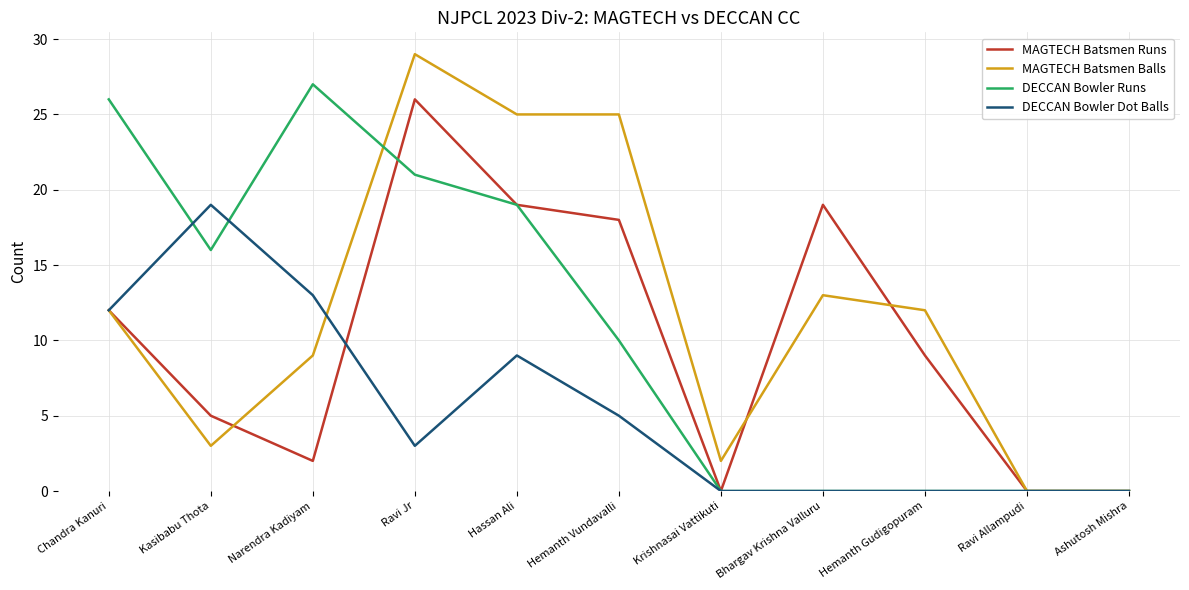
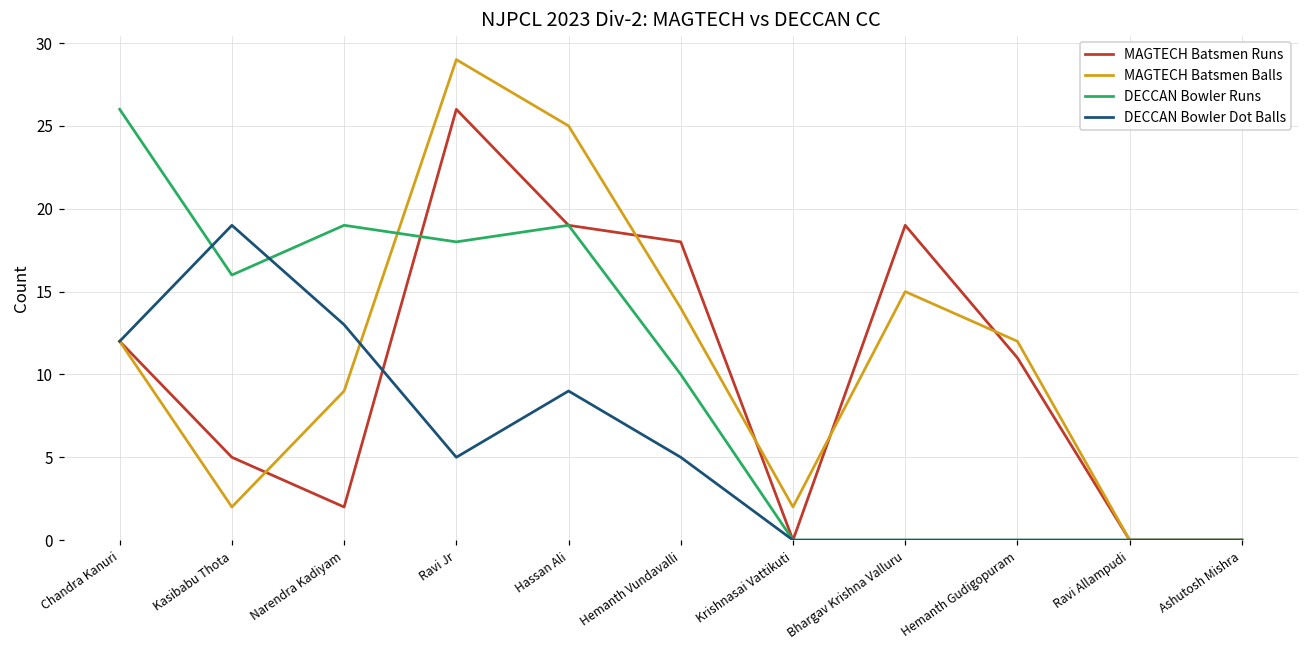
  {
    "MAGTECH Batsmen Runs": {
      "Kasibabu Thota": 5,
      "Narendra Kadiyam": 2,
      "Ravi Jr": 26,
      "Hemanth Vundavalli": 18,
      "Bhargav Krishna Valluru": 19,
-     "Hemanth Gudigopuram": 9
+     "Hemanth Gudigopuram": 11
    },
    "MAGTECH Batsmen Balls": {
-     "Kasibabu Thota": 3,
+     "Kasibabu Thota": 2,
      "Narendra Kadiyam": 9,
      "Ravi Jr": 29,
      "Hassan Ali": 25,
-     "Hemanth Vundavalli": 25,
+     "Hemanth Vundavalli": 14,
      "Krishnasai Vattikuti": 2,
-     "Bhargav Krishna Valluru": 13,
+     "Bhargav Krishna Valluru": 15,
      "Hemanth Gudigopuram": 12
    },
    "DECCAN Bowler Runs": {
      "Chandra Kanuri": 26,
      "Kasibabu Thota": 16,
-     "Narendra Kadiyam": 27,
-     "Ravi Jr": 21,
+     "Narendra Kadiyam": 19,
+     "Ravi Jr": 18,
      "Hemanth Vundavalli": 10
    },
    "DECCAN Bowler Dot Balls": {
      "Kasibabu Thota": 19,
      "Narendra Kadiyam": 13,
-     "Ravi Jr": 3,
+     "Ravi Jr": 5,
      "Hassan Ali": 9,
      "Hemanth Vundavalli": 5
    }
  }
